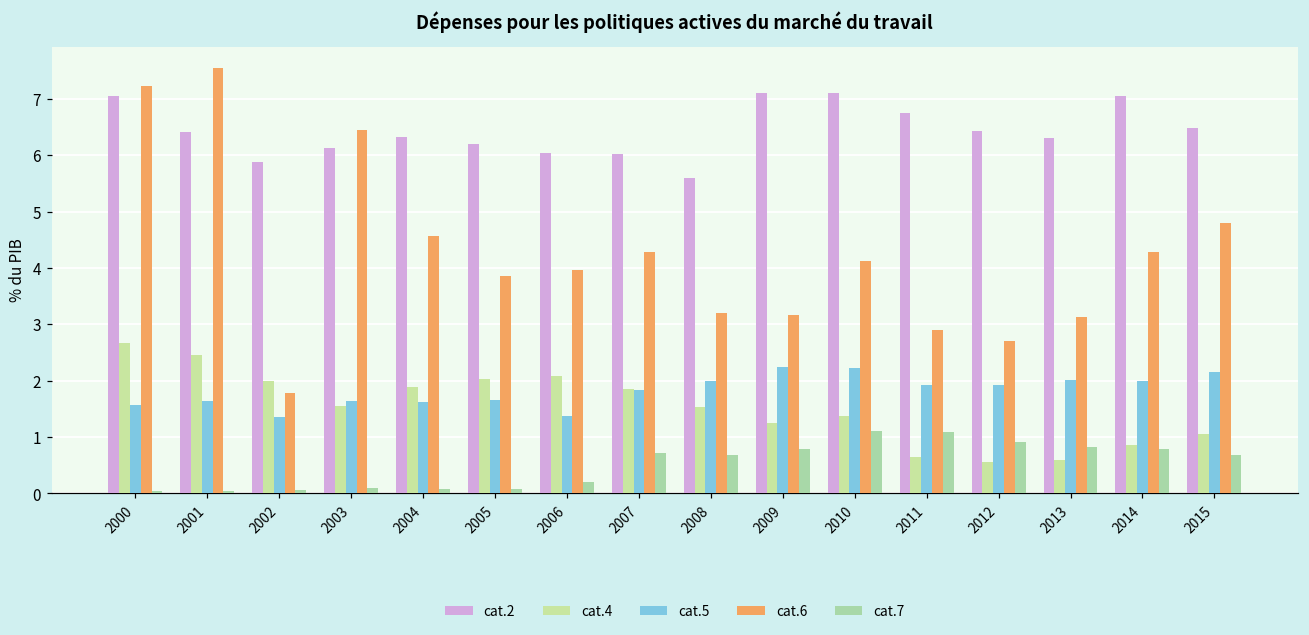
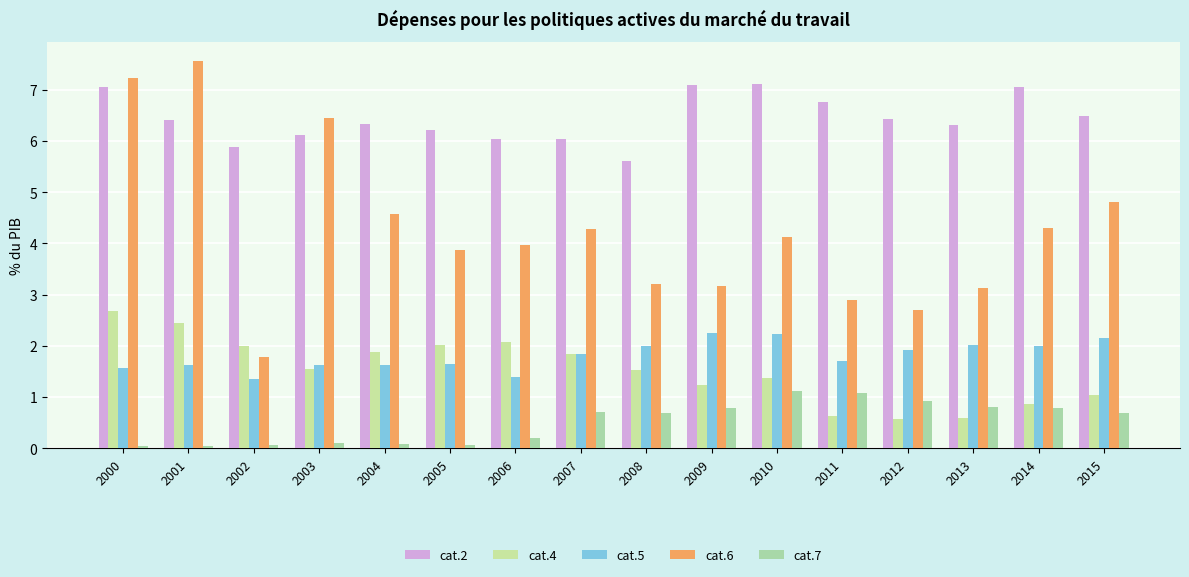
  {
    "cat.2": {
      "2000": 7.1,
      "2001": 6.4,
      "2002": 5.9,
      "2003": 6.1,
      "2004": 6.3,
      "2005": 6.2,
      "2006": 6.0,
      "2007": 6.0,
      "2008": 5.6,
      "2009": 7.1,
      "2010": 7.1,
      "2011": 6.8,
      "2012": 6.4,
      "2013": 6.3,
      "2014": 7.0,
      "2015": 6.5
    },
    "cat.5": {
      "2000": 1.6,
      "2001": 1.6,
      "2002": 1.4,
      "2003": 1.6,
      "2004": 1.6,
      "2005": 1.7,
      "2006": 1.4,
      "2007": 1.8,
      "2008": 2.0,
      "2009": 2.2,
      "2010": 2.2,
-     "2011": 1.9,
+     "2011": 1.7,
      "2012": 1.9,
      "2013": 2.0,
      "2014": 2.0,
      "2015": 2.2
    },
    "cat.6": {
      "2000": 7.2,
      "2001": 7.6,
      "2002": 1.8,
      "2003": 6.4,
      "2004": 4.6,
      "2005": 3.9,
      "2006": 4.0,
      "2007": 4.3,
      "2008": 3.2,
      "2009": 3.2,
      "2010": 4.1,
      "2011": 2.9,
      "2012": 2.7,
      "2013": 3.1,
      "2014": 4.3,
      "2015": 4.8
    }
  }
